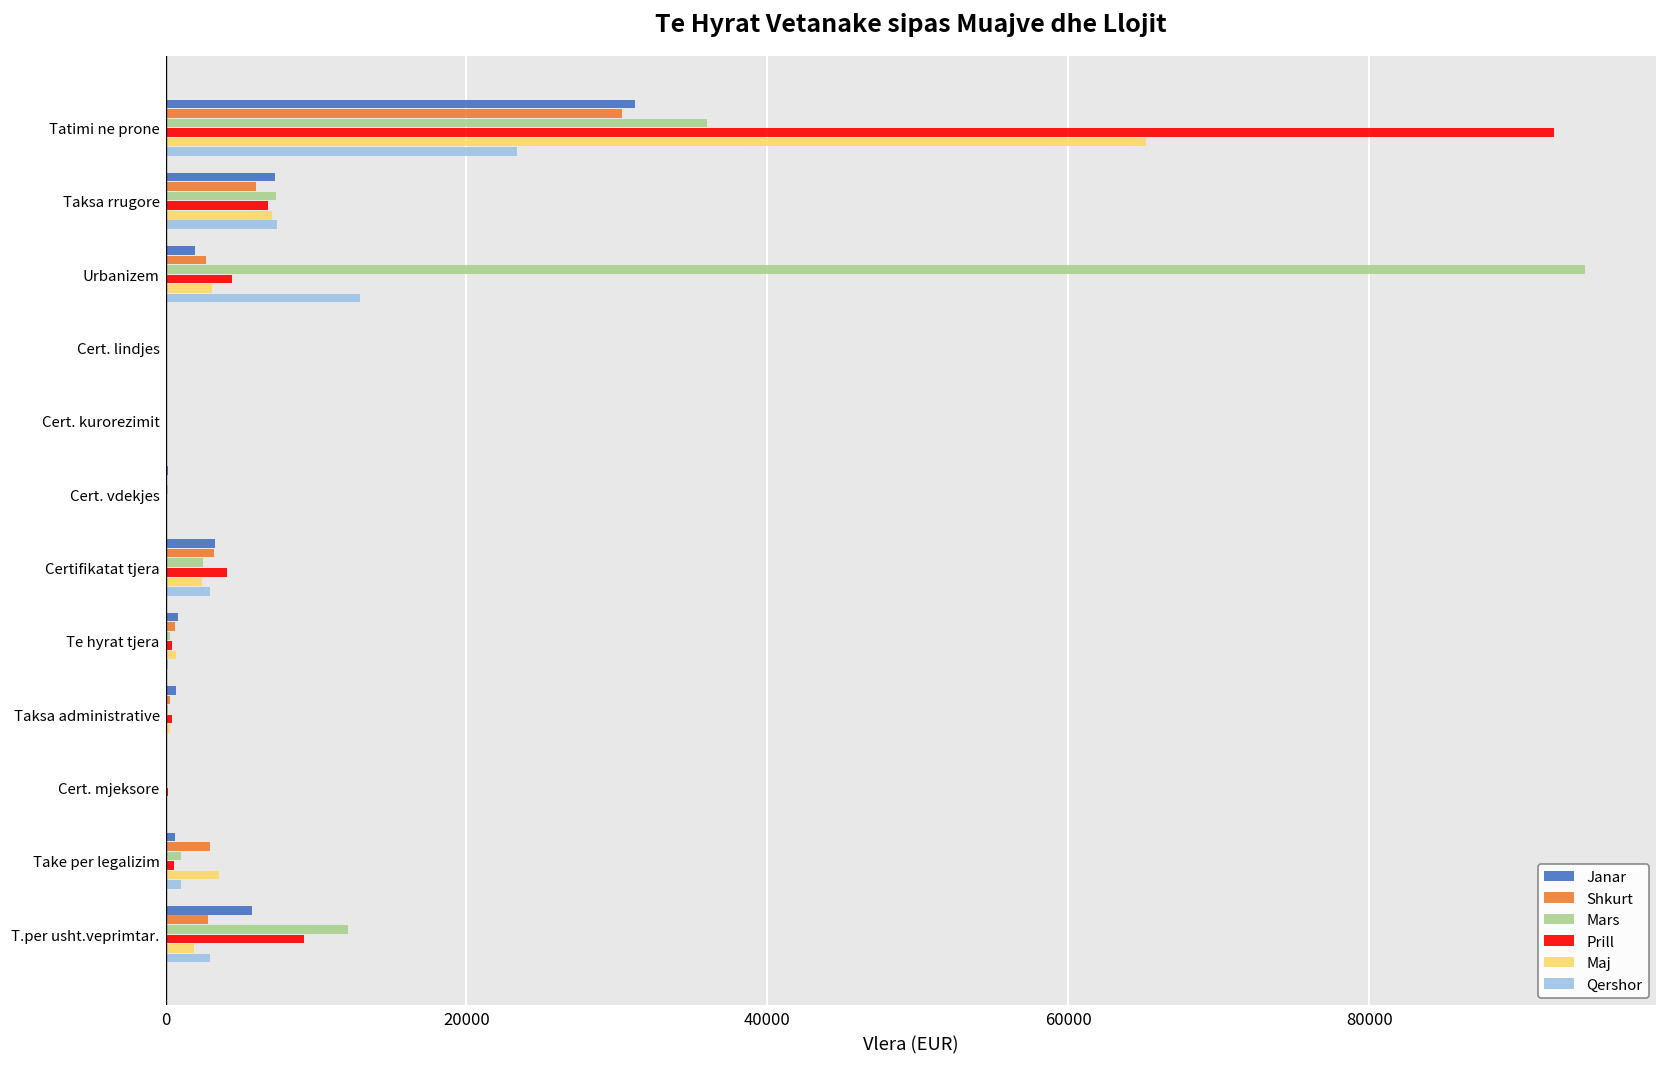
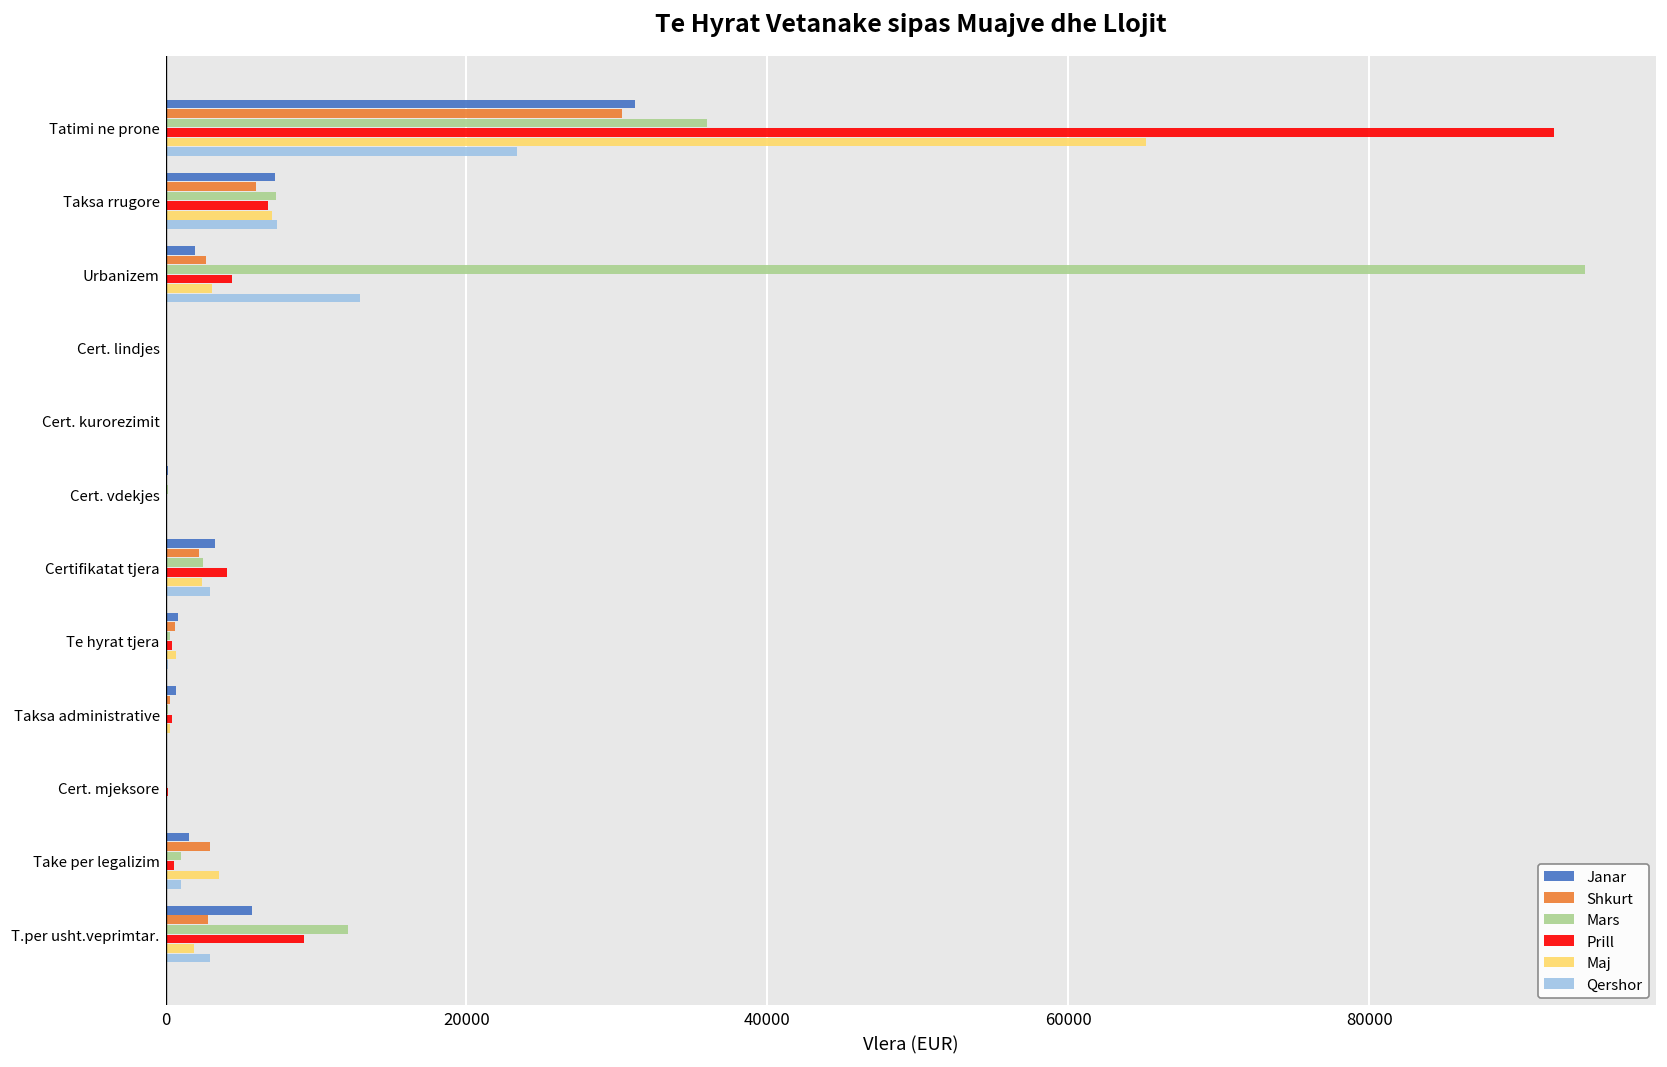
  {
    "Janar": {
      "Tatimi ne prone": 31200,
      "Taksa rrugore": 7300,
      "Urbanizem": 2000,
      "Cert. kurorezimit": 0,
      "Certifikatat tjera": 3300,
      "Te hyrat tjera": 800,
      "Taksa administrative": 700,
-     "Take per legalizim": 700,
+     "Take per legalizim": 1500,
      "T.per usht.veprimtar.": 5700
    },
    "Shkurt": {
      "Tatimi ne prone": 30400,
      "Taksa rrugore": 6000,
      "Urbanizem": 2700,
      "Cert. kurorezimit": 0,
-     "Certifikatat tjera": 3200,
+     "Certifikatat tjera": 2200,
      "Te hyrat tjera": 600,
      "Taksa administrative": 300,
      "Take per legalizim": 2900,
      "T.per usht.veprimtar.": 2800
    },
    "Mars": {
      "Tatimi ne prone": 36000,
      "Taksa rrugore": 7300,
      "Urbanizem": 94400,
      "Cert. kurorezimit": 0,
      "Certifikatat tjera": 2500,
      "Te hyrat tjera": 300,
      "Take per legalizim": 1000,
      "T.per usht.veprimtar.": 12200
    },
    "Prill": {
      "Tatimi ne prone": 92300,
      "Taksa rrugore": 6800,
      "Urbanizem": 4400,
      "Cert. kurorezimit": 0,
      "Certifikatat tjera": 4100,
      "Te hyrat tjera": 400,
      "Taksa administrative": 400,
      "Take per legalizim": 600,
      "T.per usht.veprimtar.": 9200
    },
    "Maj": {
      "Tatimi ne prone": 65200,
      "Taksa rrugore": 7100,
      "Urbanizem": 3100,
      "Cert. kurorezimit": 0,
      "Certifikatat tjera": 2400,
      "Te hyrat tjera": 700,
      "Taksa administrative": 300,
      "Take per legalizim": 3500,
      "T.per usht.veprimtar.": 1900
    },
    "Qershor": {
      "Tatimi ne prone": 23300,
      "Taksa rrugore": 7400,
      "Urbanizem": 12900,
      "Cert. kurorezimit": 0,
      "Certifikatat tjera": 3000,
      "Take per legalizim": 1000,
      "T.per usht.veprimtar.": 3000
    }
  }
